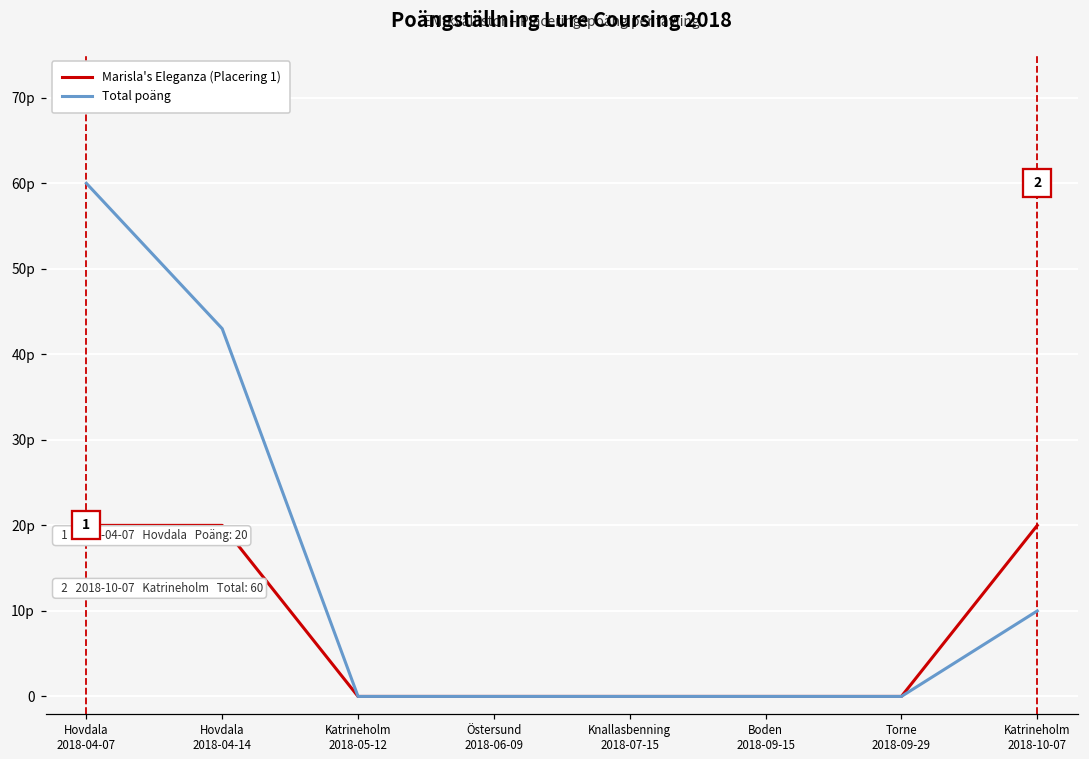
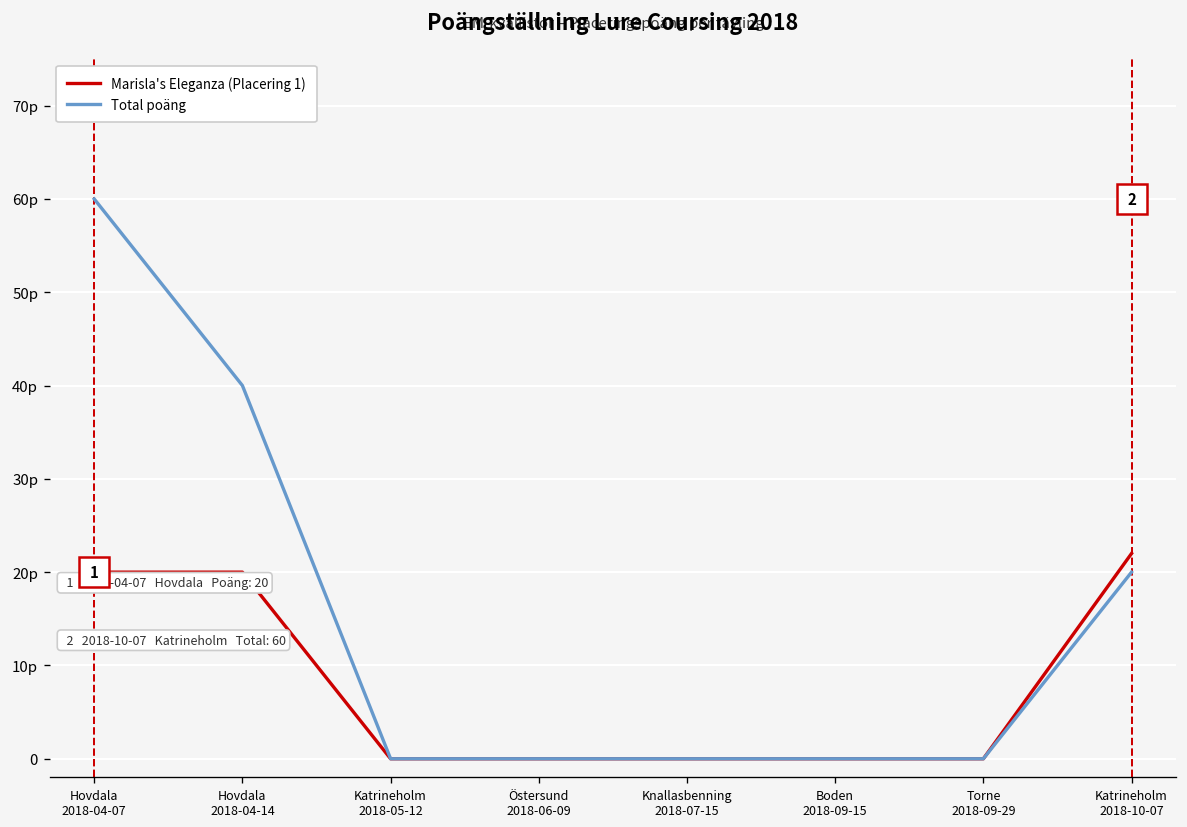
  {
    "Marisla's Eleganza (Placering 1)": {
-     "Katrineholm 2018-10-07": "20p"
+     "Katrineholm 2018-10-07": "22p"
    },
    "Total poäng": {
      "Hovdala 2018-04-07": "60p",
-     "Hovdala 2018-04-14": "43p",
-     "Katrineholm 2018-10-07": "10p"
+     "Hovdala 2018-04-14": "40p",
+     "Katrineholm 2018-10-07": "20p"
    }
  }
